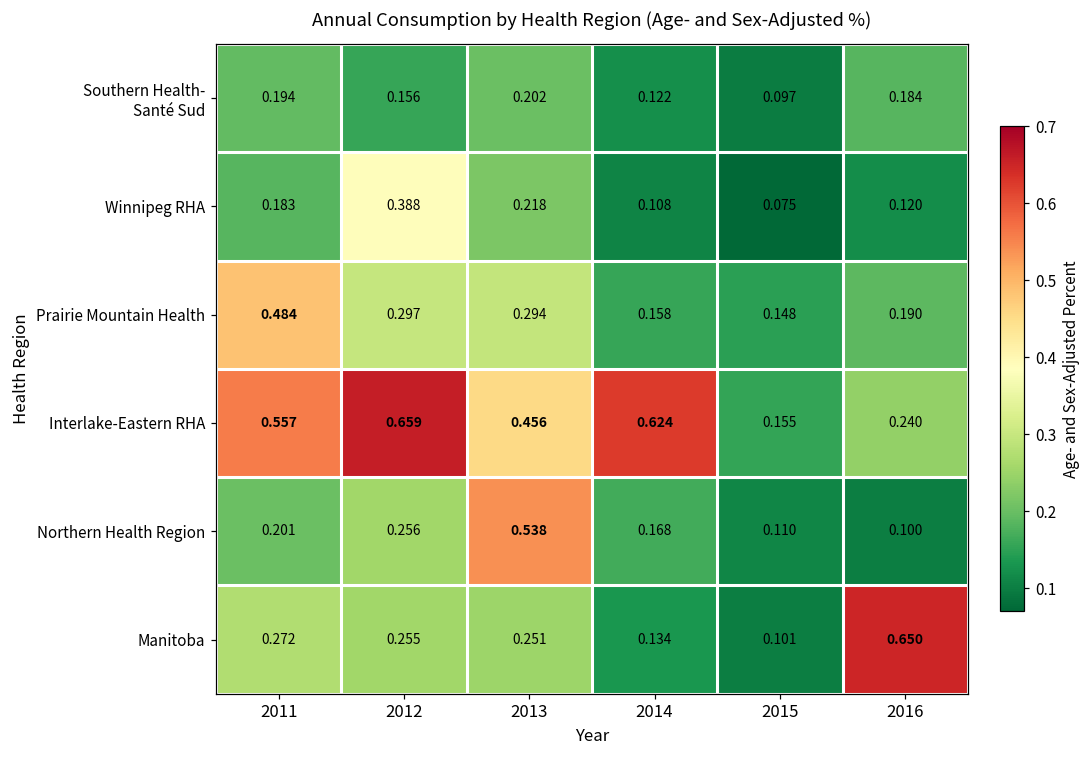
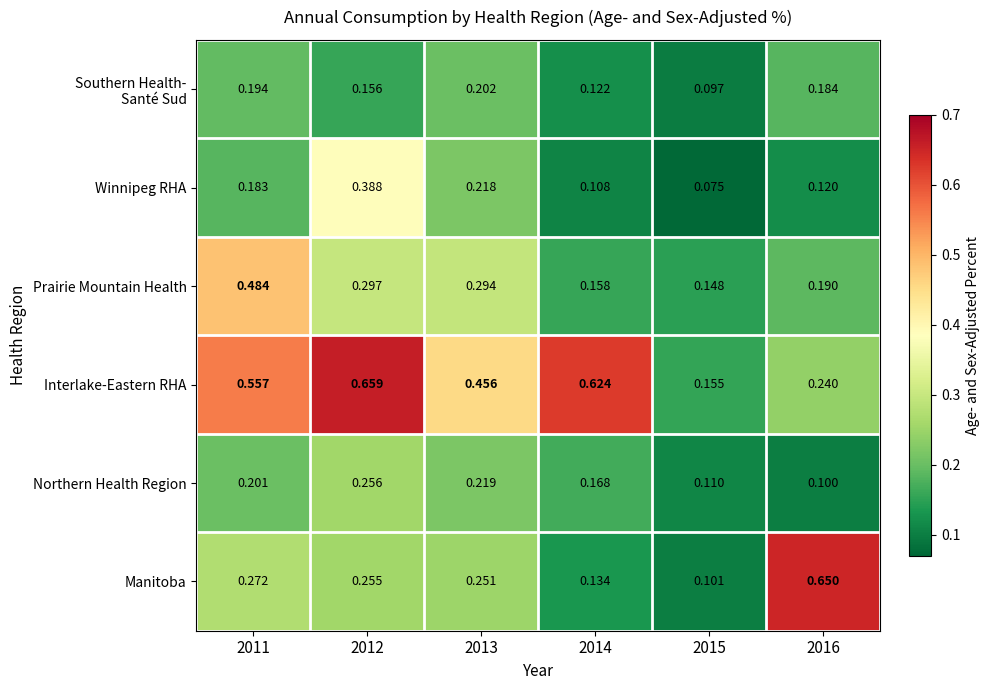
  {
    "Southern Health- Santé Sud": {
      "2011": 0.194,
      "2012": 0.156,
      "2013": 0.202,
      "2014": 0.122,
      "2015": 0.097,
      "2016": 0.184
    },
    "Winnipeg RHA": {
      "2011": 0.183,
      "2012": 0.388,
      "2013": 0.218,
      "2014": 0.108,
      "2015": 0.075,
      "2016": 0.120
    },
    "Prairie Mountain Health": {
      "2011": 0.484,
      "2012": 0.297,
      "2013": 0.294,
      "2014": 0.158,
      "2015": 0.148,
      "2016": 0.190
    },
    "Interlake-Eastern RHA": {
      "2011": 0.557,
      "2012": 0.659,
      "2013": 0.456,
      "2014": 0.624,
      "2015": 0.155,
      "2016": 0.240
    },
    "Northern Health Region": {
      "2011": 0.201,
      "2012": 0.256,
-     "2013": 0.538,
+     "2013": 0.219,
      "2014": 0.168,
      "2015": 0.110,
      "2016": 0.100
    },
    "Manitoba": {
      "2011": 0.272,
      "2012": 0.255,
      "2013": 0.251,
      "2014": 0.134,
      "2015": 0.101,
      "2016": 0.650
    }
  }
